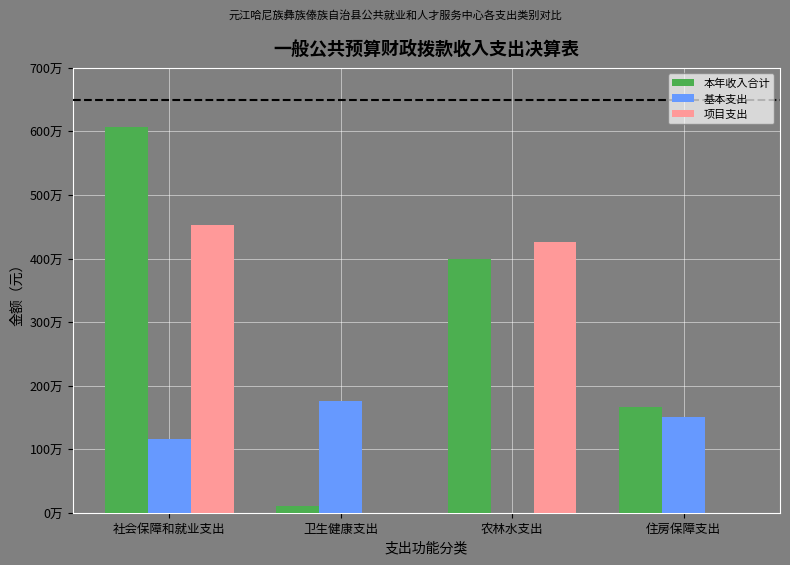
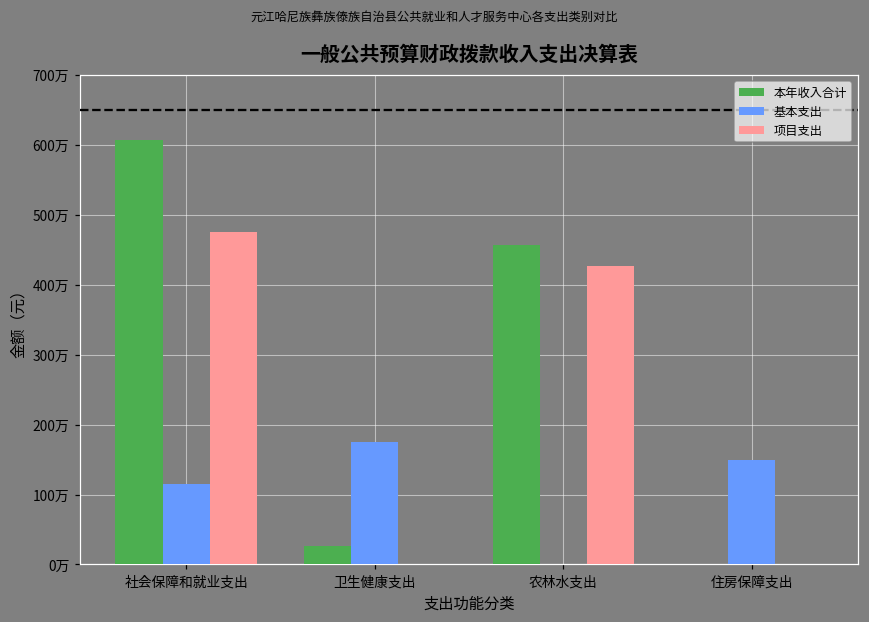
  {
    "本年收入合计": {
      "社会保障和就业支出": "610万",
-     "卫生健康支出": "10万",
-     "农林水支出": "400万",
-     "住房保障支出": "170万"
+     "卫生健康支出": "30万",
+     "农林水支出": "460万",
+     "住房保障支出": "0万"
    },
    "基本支出": {
      "社会保障和就业支出": "120万",
      "卫生健康支出": "180万",
      "农林水支出": "0万",
      "住房保障支出": "150万"
    },
    "项目支出": {
-     "社会保障和就业支出": "450万",
+     "社会保障和就业支出": "480万",
      "卫生健康支出": "0万",
      "农林水支出": "430万",
      "住房保障支出": "0万"
    }
  }
